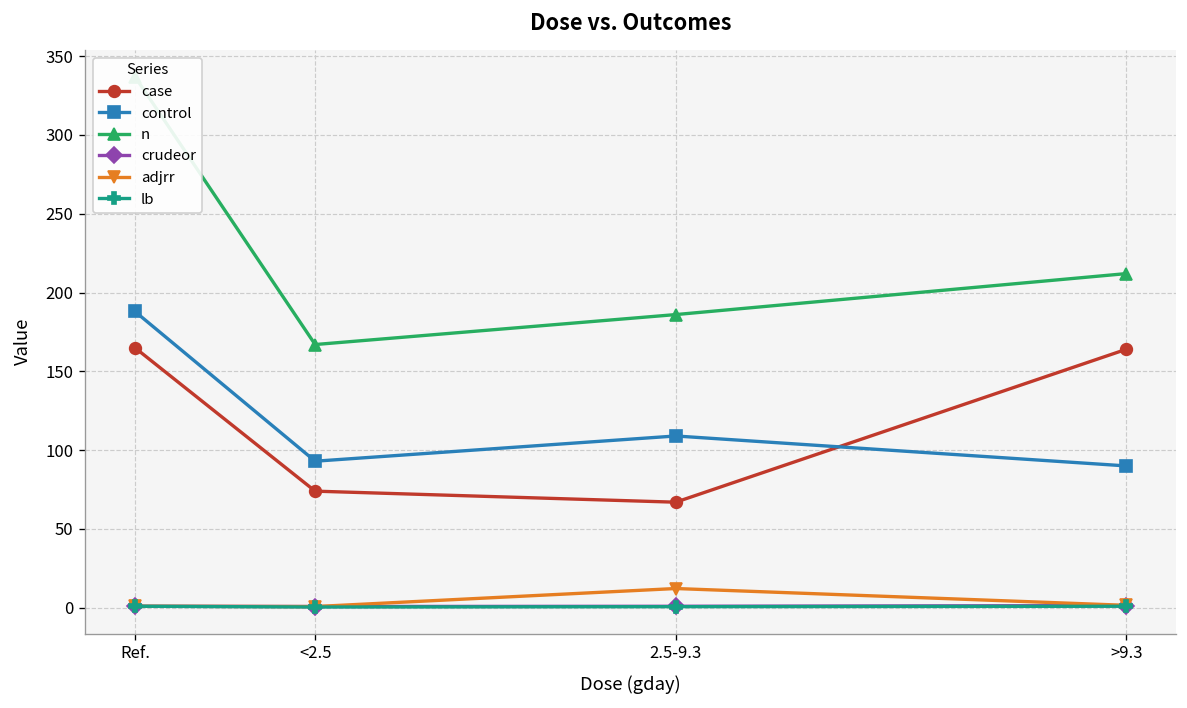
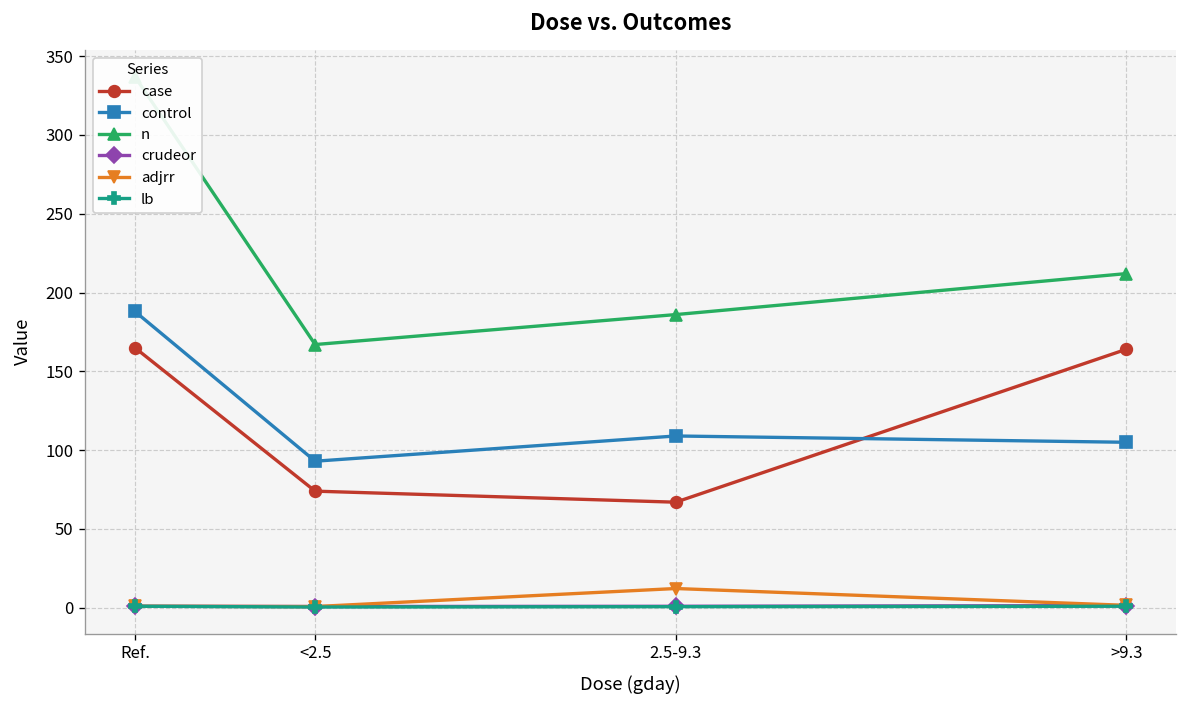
  {
    "case": {
      "Ref.": 165,
      "<2.5": 74,
      "2.5-9.3": 67,
      ">9.3": 164
    },
    "control": {
      "Ref.": 188,
      "<2.5": 93,
      "2.5-9.3": 109,
-     ">9.3": 90
+     ">9.3": 105
    },
    "adjrr": {
      "2.5-9.3": 12
    }
  }
